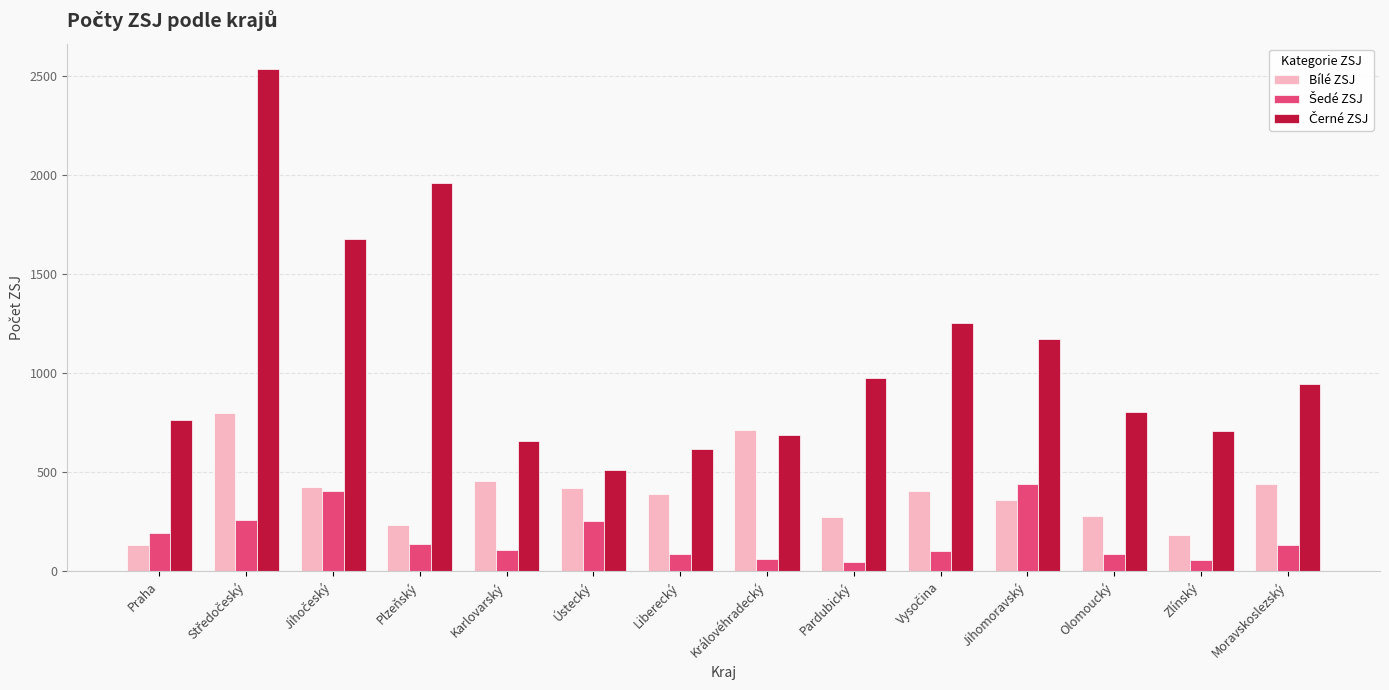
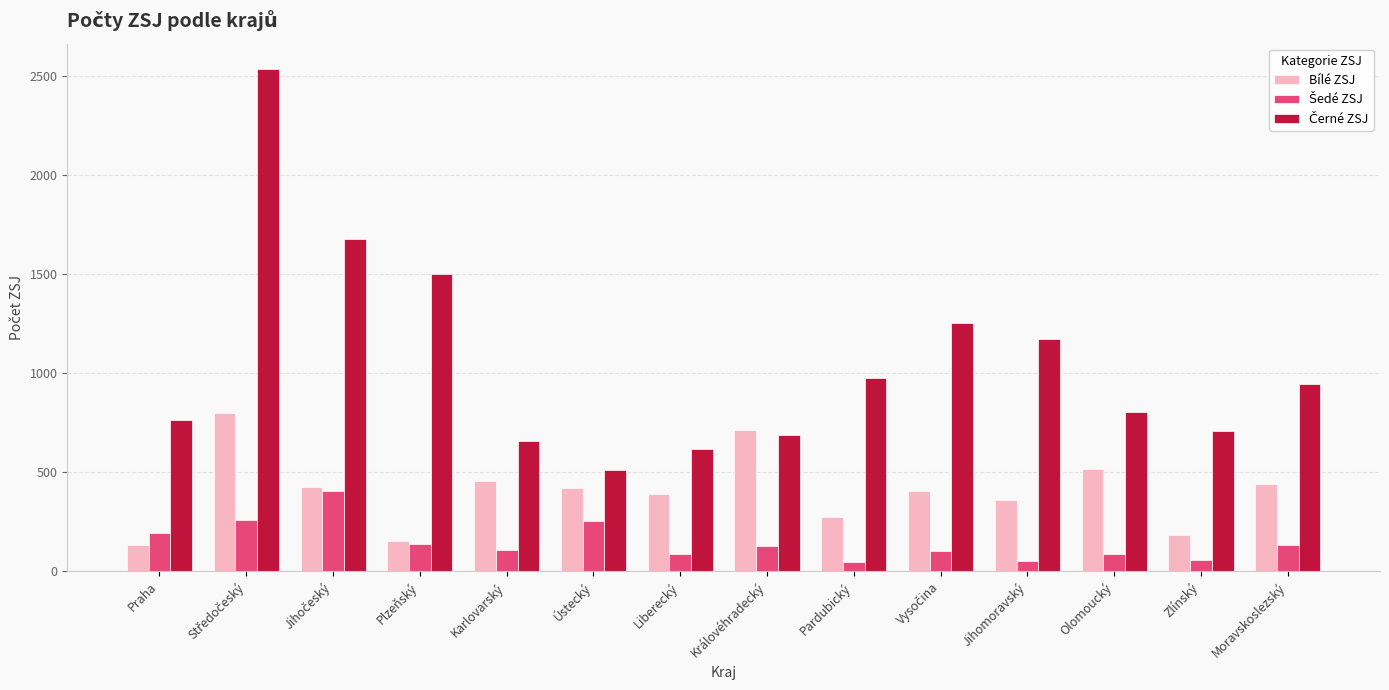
  {
    "Bílé ZSJ": {
      "Praha": 130,
      "Středočeský": 800,
      "Jihočeský": 430,
-     "Plzeňský": 230,
+     "Plzeňský": 160,
      "Karlovarský": 460,
      "Ústecký": 420,
      "Liberecký": 390,
      "Královéhradecký": 710,
      "Pardubický": 280,
      "Vysočina": 410,
      "Jihomoravský": 360,
-     "Olomoucký": 280,
+     "Olomoucký": 520,
      "Zlínský": 180,
      "Moravskoslezský": 440
    },
    "Šedé ZSJ": {
      "Praha": 190,
      "Středočeský": 260,
      "Jihočeský": 410,
      "Plzeňský": 140,
      "Karlovarský": 110,
      "Ústecký": 250,
      "Liberecký": 90,
-     "Královéhradecký": 60,
+     "Královéhradecký": 130,
      "Pardubický": 50,
      "Vysočina": 100,
-     "Jihomoravský": 440,
+     "Jihomoravský": 50,
      "Olomoucký": 90,
      "Zlínský": 60,
      "Moravskoslezský": 130
    },
    "Černé ZSJ": {
      "Praha": 770,
      "Středočeský": 2540,
      "Jihočeský": 1680,
-     "Plzeňský": 1960,
+     "Plzeňský": 1500,
      "Karlovarský": 660,
      "Ústecký": 510,
      "Liberecký": 620,
      "Královéhradecký": 690,
      "Pardubický": 980,
      "Vysočina": 1260,
      "Jihomoravský": 1170,
      "Olomoucký": 800,
      "Zlínský": 710,
      "Moravskoslezský": 950
    }
  }
